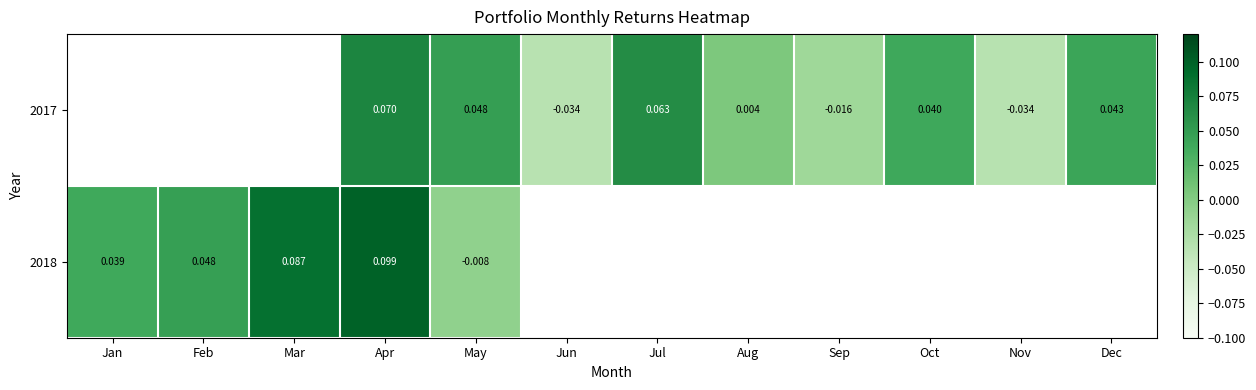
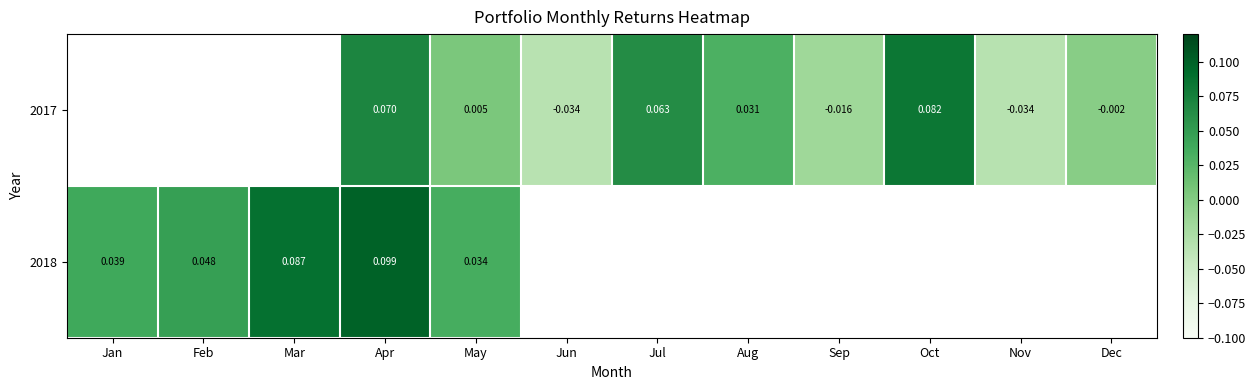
  {
    "2017": {
      "Apr": 0.070,
-     "May": 0.048,
+     "May": 0.005,
      "Jun": -0.034,
      "Jul": 0.063,
-     "Aug": 0.004,
+     "Aug": 0.031,
      "Sep": -0.016,
-     "Oct": 0.040,
+     "Oct": 0.082,
      "Nov": -0.034,
-     "Dec": 0.043
+     "Dec": -0.002
    },
    "2018": {
      "Jan": 0.039,
      "Feb": 0.048,
      "Mar": 0.087,
      "Apr": 0.099,
-     "May": -0.008
+     "May": 0.034
    }
  }
